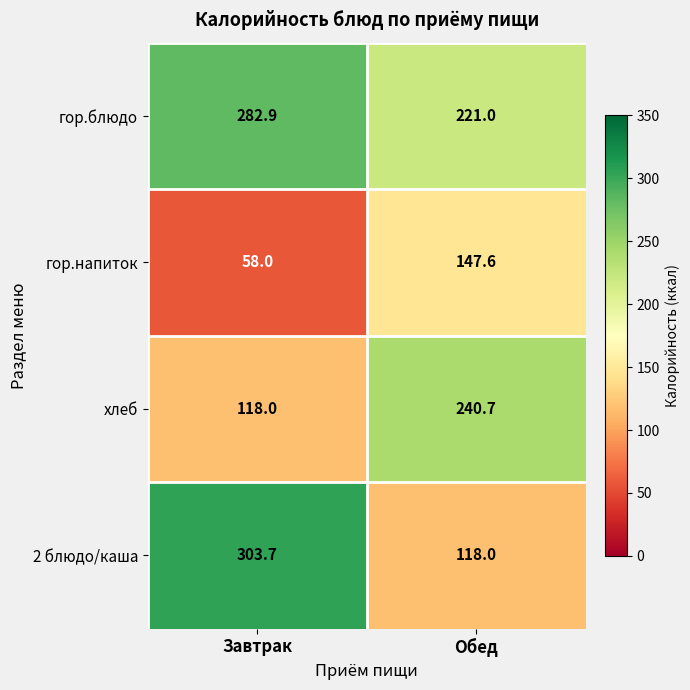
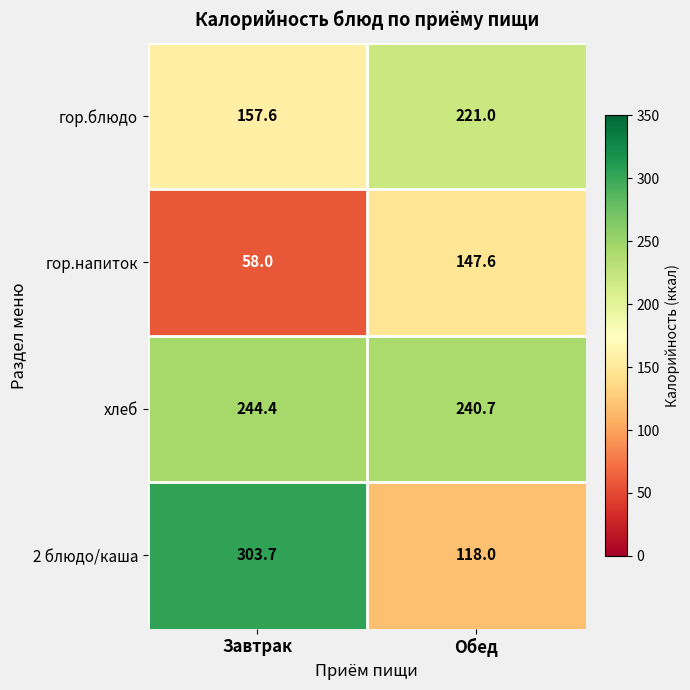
  {
    "гор.блюдо": {
-     "Завтрак": 282.9,
+     "Завтрак": 157.6,
      "Обед": 221.0
    },
    "гор.напиток": {
      "Завтрак": 58.0,
      "Обед": 147.6
    },
    "хлеб": {
-     "Завтрак": 118.0,
+     "Завтрак": 244.4,
      "Обед": 240.7
    },
    "2 блюдо/каша": {
      "Завтрак": 303.7,
      "Обед": 118.0
    }
  }
